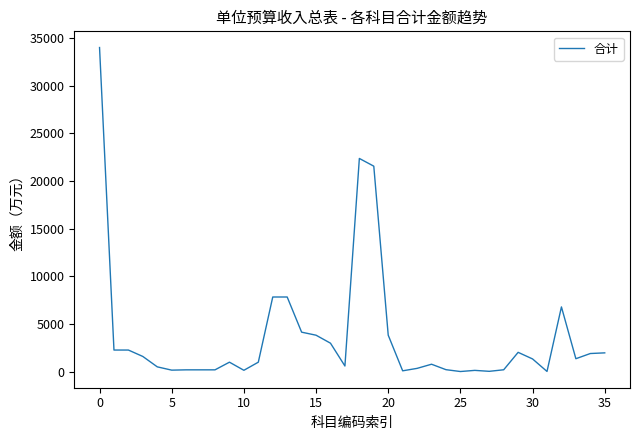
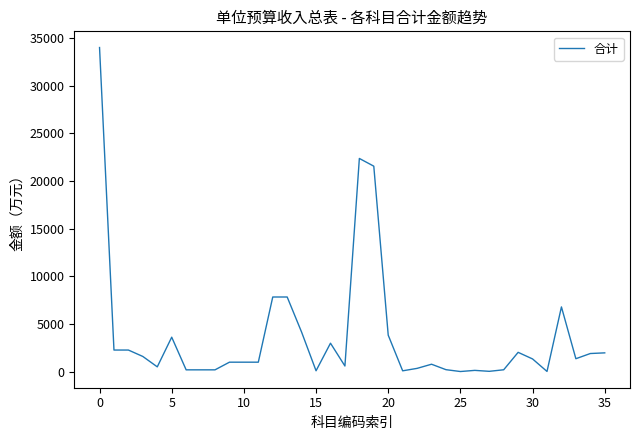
  {
    "0": 34000,
-   "5": 0,
-   "10": 0,
-   "15": 4000,
+   "5": 4000,
+   "10": 1000,
+   "15": 0,
    "20": 4000,
    "25": 0,
    "30": 1000,
    "35": 2000
  }
